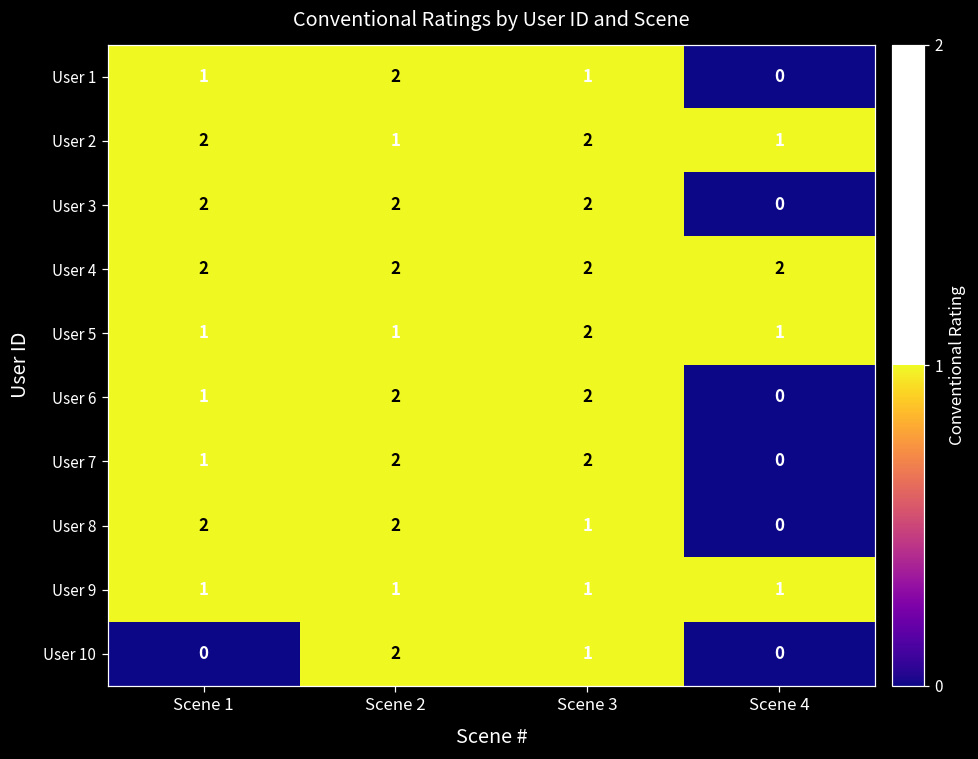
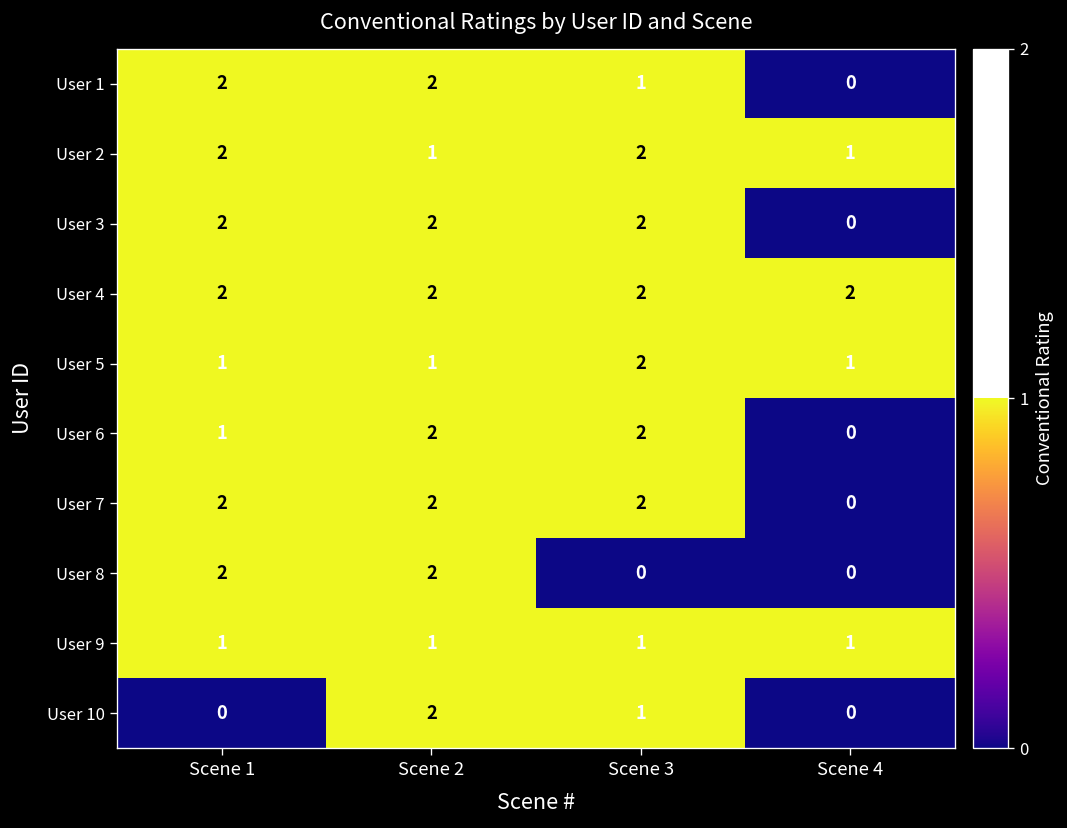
  {
    "User 1": {
-     "Scene 1": 1,
+     "Scene 1": 2,
      "Scene 2": 2,
      "Scene 3": 1,
      "Scene 4": 0
    },
    "User 2": {
      "Scene 1": 2,
      "Scene 2": 1,
      "Scene 3": 2,
      "Scene 4": 1
    },
    "User 3": {
      "Scene 1": 2,
      "Scene 2": 2,
      "Scene 3": 2,
      "Scene 4": 0
    },
    "User 4": {
      "Scene 1": 2,
      "Scene 2": 2,
      "Scene 3": 2,
      "Scene 4": 2
    },
    "User 5": {
      "Scene 1": 1,
      "Scene 2": 1,
      "Scene 3": 2,
      "Scene 4": 1
    },
    "User 6": {
      "Scene 1": 1,
      "Scene 2": 2,
      "Scene 3": 2,
      "Scene 4": 0
    },
    "User 7": {
-     "Scene 1": 1,
+     "Scene 1": 2,
      "Scene 2": 2,
      "Scene 3": 2,
      "Scene 4": 0
    },
    "User 8": {
      "Scene 1": 2,
      "Scene 2": 2,
-     "Scene 3": 1,
+     "Scene 3": 0,
      "Scene 4": 0
    },
    "User 9": {
      "Scene 1": 1,
      "Scene 2": 1,
      "Scene 3": 1,
      "Scene 4": 1
    },
    "User 10": {
      "Scene 1": 0,
      "Scene 2": 2,
      "Scene 3": 1,
      "Scene 4": 0
    }
  }
